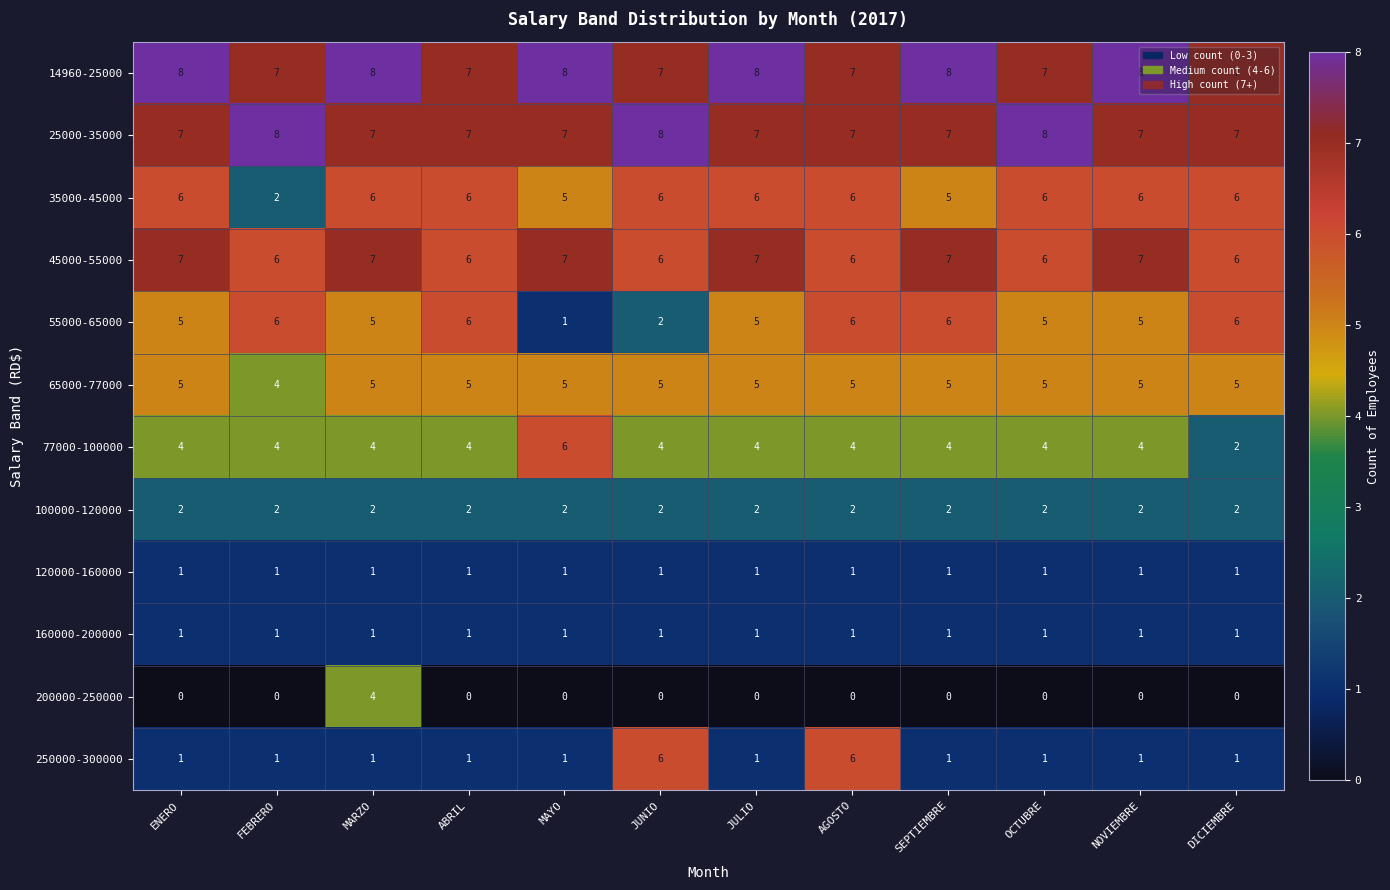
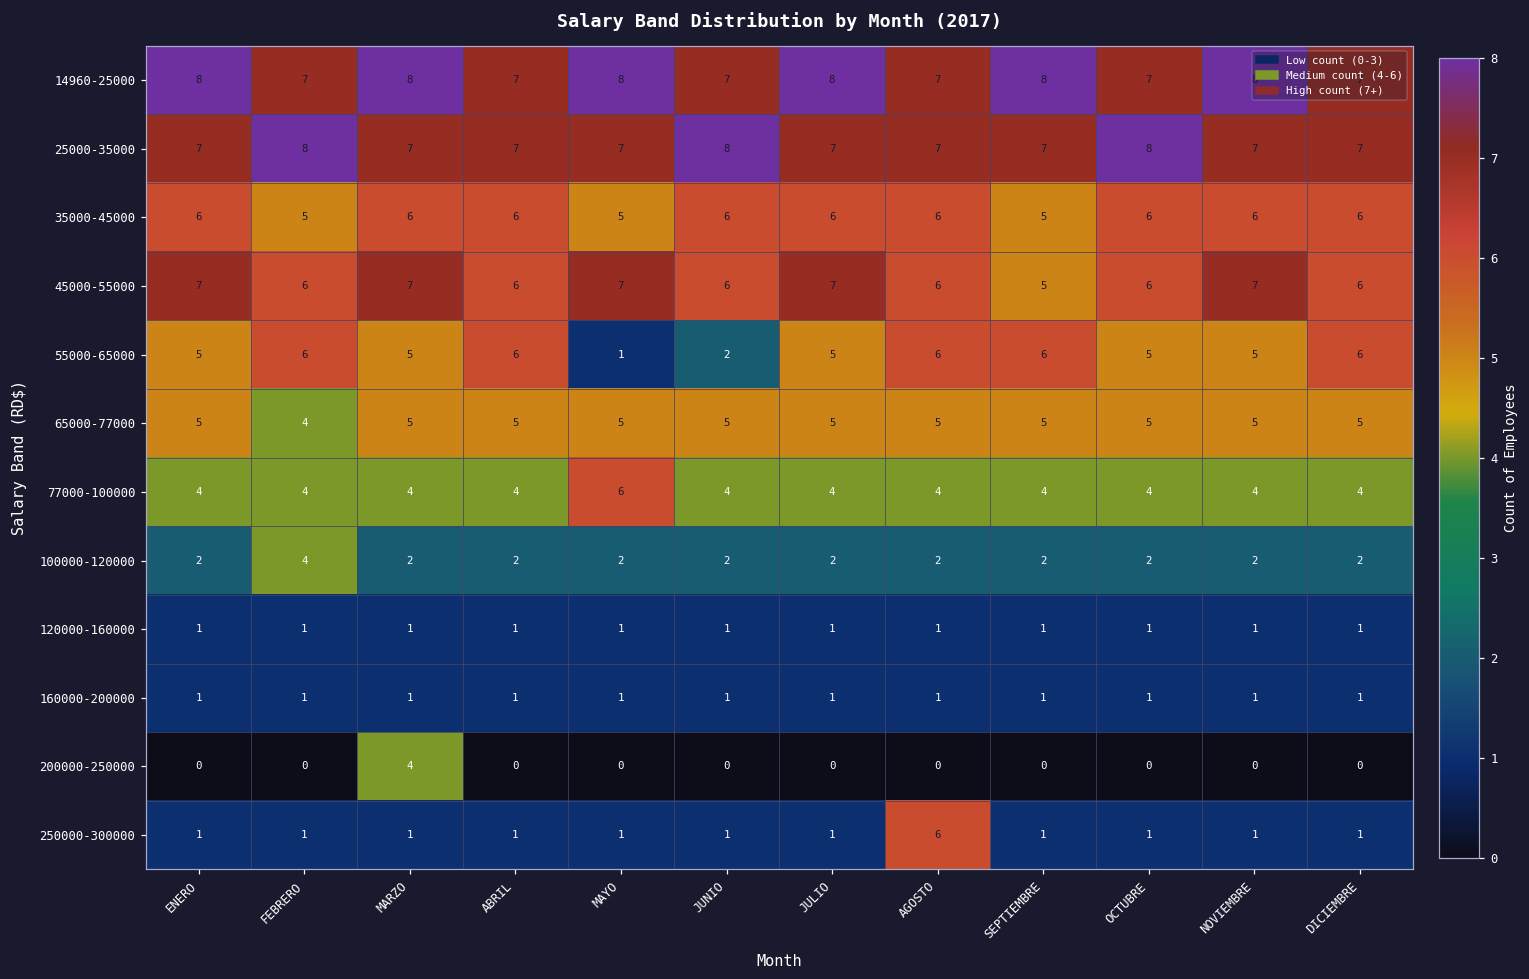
  {
    "14960-25000": {
      "ENERO": 8,
      "FEBRERO": 7,
      "MARZO": 8,
      "ABRIL": 7,
      "MAYO": 8,
      "JUNIO": 7,
      "JULIO": 8,
      "AGOSTO": 7,
      "SEPTIEMBRE": 8,
      "OCTUBRE": 7
    },
    "25000-35000": {
      "ENERO": 7,
      "FEBRERO": 8,
      "MARZO": 7,
      "ABRIL": 7,
      "MAYO": 7,
      "JUNIO": 8,
      "JULIO": 7,
      "AGOSTO": 7,
      "SEPTIEMBRE": 7,
      "OCTUBRE": 8,
      "NOVIEMBRE": 7,
      "DICIEMBRE": 7
    },
    "35000-45000": {
      "ENERO": 6,
-     "FEBRERO": 2,
+     "FEBRERO": 5,
      "MARZO": 6,
      "ABRIL": 6,
      "MAYO": 5,
      "JUNIO": 6,
      "JULIO": 6,
      "AGOSTO": 6,
      "SEPTIEMBRE": 5,
      "OCTUBRE": 6,
      "NOVIEMBRE": 6,
      "DICIEMBRE": 6
    },
    "45000-55000": {
      "ENERO": 7,
      "FEBRERO": 6,
      "MARZO": 7,
      "ABRIL": 6,
      "MAYO": 7,
      "JUNIO": 6,
      "JULIO": 7,
      "AGOSTO": 6,
-     "SEPTIEMBRE": 7,
+     "SEPTIEMBRE": 5,
      "OCTUBRE": 6,
      "NOVIEMBRE": 7,
      "DICIEMBRE": 6
    },
    "55000-65000": {
      "ENERO": 5,
      "FEBRERO": 6,
      "MARZO": 5,
      "ABRIL": 6,
      "MAYO": 1,
      "JUNIO": 2,
      "JULIO": 5,
      "AGOSTO": 6,
      "SEPTIEMBRE": 6,
      "OCTUBRE": 5,
      "NOVIEMBRE": 5,
      "DICIEMBRE": 6
    },
    "65000-77000": {
      "ENERO": 5,
      "FEBRERO": 4,
      "MARZO": 5,
      "ABRIL": 5,
      "MAYO": 5,
      "JUNIO": 5,
      "JULIO": 5,
      "AGOSTO": 5,
      "SEPTIEMBRE": 5,
      "OCTUBRE": 5,
      "NOVIEMBRE": 5,
      "DICIEMBRE": 5
    },
    "77000-100000": {
      "ENERO": 4,
      "FEBRERO": 4,
      "MARZO": 4,
      "ABRIL": 4,
      "MAYO": 6,
      "JUNIO": 4,
      "JULIO": 4,
      "AGOSTO": 4,
      "SEPTIEMBRE": 4,
      "OCTUBRE": 4,
      "NOVIEMBRE": 4,
-     "DICIEMBRE": 2
+     "DICIEMBRE": 4
    },
    "100000-120000": {
      "ENERO": 2,
-     "FEBRERO": 2,
+     "FEBRERO": 4,
      "MARZO": 2,
      "ABRIL": 2,
      "MAYO": 2,
      "JUNIO": 2,
      "JULIO": 2,
      "AGOSTO": 2,
      "SEPTIEMBRE": 2,
      "OCTUBRE": 2,
      "NOVIEMBRE": 2,
      "DICIEMBRE": 2
    },
    "120000-160000": {
      "ENERO": 1,
      "FEBRERO": 1,
      "MARZO": 1,
      "ABRIL": 1,
      "MAYO": 1,
      "JUNIO": 1,
      "JULIO": 1,
      "AGOSTO": 1,
      "SEPTIEMBRE": 1,
      "OCTUBRE": 1,
      "NOVIEMBRE": 1,
      "DICIEMBRE": 1
    },
    "160000-200000": {
      "ENERO": 1,
      "FEBRERO": 1,
      "MARZO": 1,
      "ABRIL": 1,
      "MAYO": 1,
      "JUNIO": 1,
      "JULIO": 1,
      "AGOSTO": 1,
      "SEPTIEMBRE": 1,
      "OCTUBRE": 1,
      "NOVIEMBRE": 1,
      "DICIEMBRE": 1
    },
    "200000-250000": {
      "ENERO": 0,
      "FEBRERO": 0,
      "MARZO": 4,
      "ABRIL": 0,
      "MAYO": 0,
      "JUNIO": 0,
      "JULIO": 0,
      "AGOSTO": 0,
      "SEPTIEMBRE": 0,
      "OCTUBRE": 0,
      "NOVIEMBRE": 0,
      "DICIEMBRE": 0
    },
    "250000-300000": {
      "ENERO": 1,
      "FEBRERO": 1,
      "MARZO": 1,
      "ABRIL": 1,
      "MAYO": 1,
-     "JUNIO": 6,
+     "JUNIO": 1,
      "JULIO": 1,
      "AGOSTO": 6,
      "SEPTIEMBRE": 1,
      "OCTUBRE": 1,
      "NOVIEMBRE": 1,
      "DICIEMBRE": 1
    }
  }
